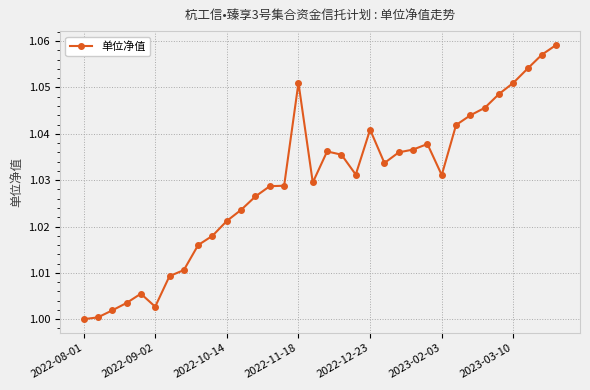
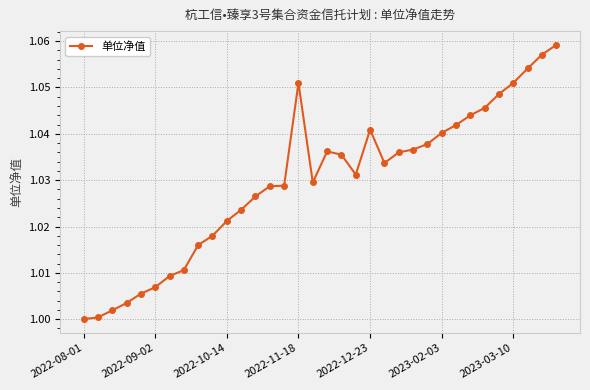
  {
    "2022-08-01": 1.000,
-   "2022-09-02": 1.003,
+   "2022-09-02": 1.007,
    "2022-10-14": 1.021,
    "2022-11-18": 1.051,
    "2022-12-23": 1.041,
-   "2023-02-03": 1.031,
+   "2023-02-03": 1.040,
    "2023-03-10": 1.051
  }
